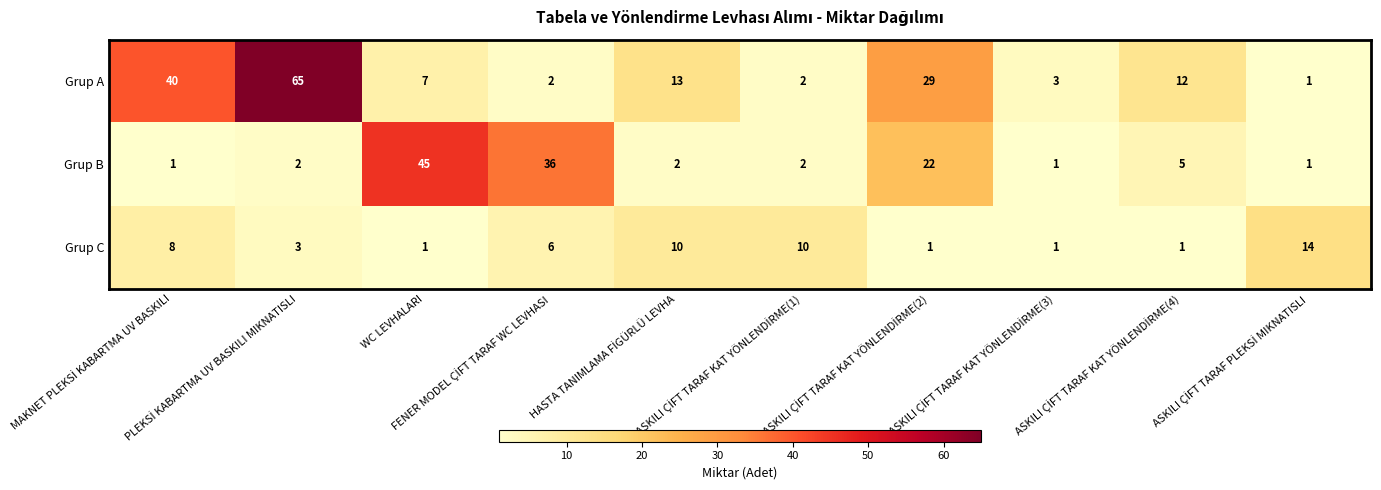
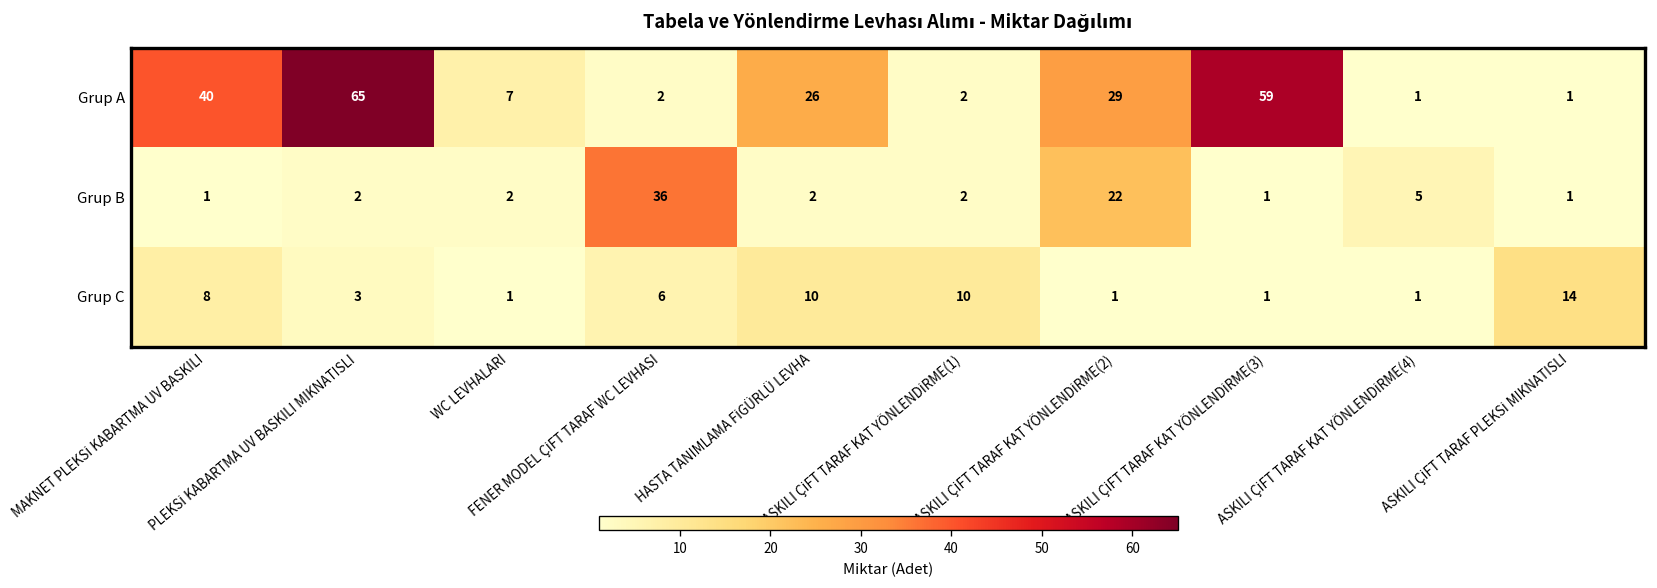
  {
    "Grup A": {
      "MAKNET PLEKSİ KABARTMA UV BASKILI": 40,
      "PLEKSİ KABARTMA UV BASKILI MIKNATISLI": 65,
      "WC LEVHALARI": 7,
      "FENER MODEL ÇİFT TARAF WC LEVHASI": 2,
-     "HASTA TANIMLAMA FİGÜRLÜ LEVHA": 13,
+     "HASTA TANIMLAMA FİGÜRLÜ LEVHA": 26,
      "ASKILI ÇİFT TARAF KAT YÖNLENDİRME(1)": 2,
      "ASKILI ÇİFT TARAF KAT YÖNLENDİRME(2)": 29,
-     "ASKILI ÇİFT TARAF KAT YÖNLENDİRME(3)": 3,
-     "ASKILI ÇİFT TARAF KAT YÖNLENDİRME(4)": 12,
+     "ASKILI ÇİFT TARAF KAT YÖNLENDİRME(3)": 59,
+     "ASKILI ÇİFT TARAF KAT YÖNLENDİRME(4)": 1,
      "ASKILI ÇİFT TARAF PLEKSİ MIKNATISLI": 1
    },
    "Grup B": {
      "MAKNET PLEKSİ KABARTMA UV BASKILI": 1,
      "PLEKSİ KABARTMA UV BASKILI MIKNATISLI": 2,
-     "WC LEVHALARI": 45,
+     "WC LEVHALARI": 2,
      "FENER MODEL ÇİFT TARAF WC LEVHASI": 36,
      "HASTA TANIMLAMA FİGÜRLÜ LEVHA": 2,
      "ASKILI ÇİFT TARAF KAT YÖNLENDİRME(1)": 2,
      "ASKILI ÇİFT TARAF KAT YÖNLENDİRME(2)": 22,
      "ASKILI ÇİFT TARAF KAT YÖNLENDİRME(3)": 1,
      "ASKILI ÇİFT TARAF KAT YÖNLENDİRME(4)": 5,
      "ASKILI ÇİFT TARAF PLEKSİ MIKNATISLI": 1
    },
    "Grup C": {
      "MAKNET PLEKSİ KABARTMA UV BASKILI": 8,
      "PLEKSİ KABARTMA UV BASKILI MIKNATISLI": 3,
      "WC LEVHALARI": 1,
      "FENER MODEL ÇİFT TARAF WC LEVHASI": 6,
      "HASTA TANIMLAMA FİGÜRLÜ LEVHA": 10,
      "ASKILI ÇİFT TARAF KAT YÖNLENDİRME(1)": 10,
      "ASKILI ÇİFT TARAF KAT YÖNLENDİRME(2)": 1,
      "ASKILI ÇİFT TARAF KAT YÖNLENDİRME(3)": 1,
      "ASKILI ÇİFT TARAF KAT YÖNLENDİRME(4)": 1,
      "ASKILI ÇİFT TARAF PLEKSİ MIKNATISLI": 14
    }
  }
